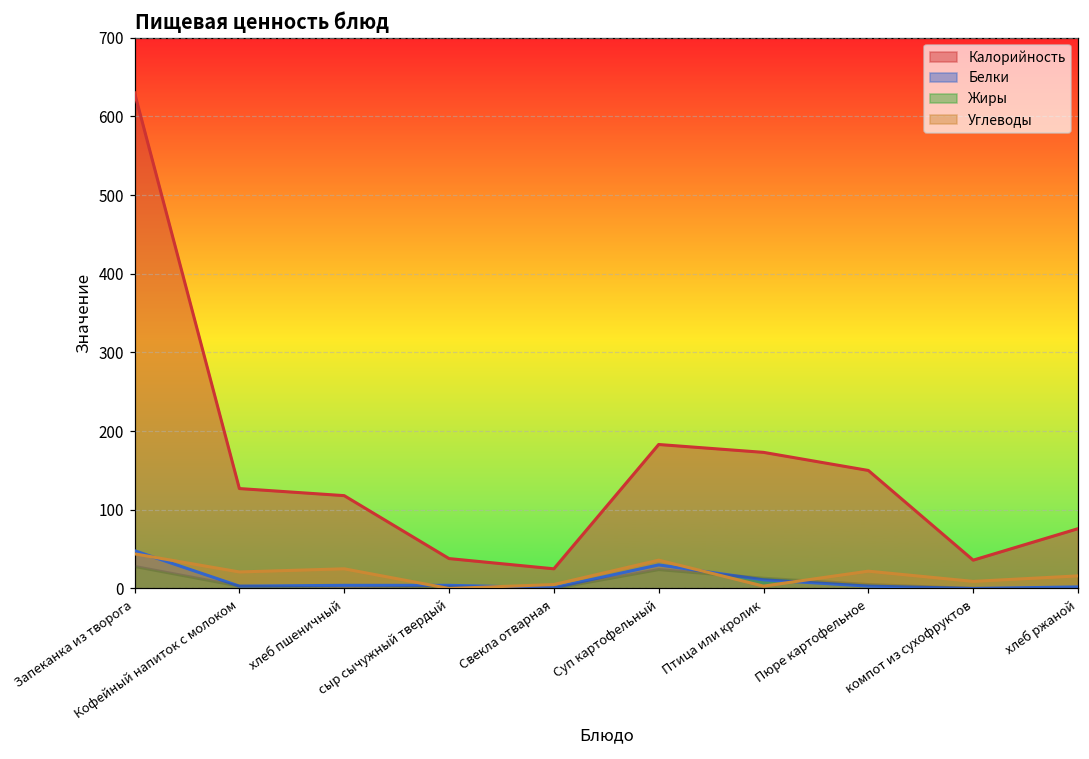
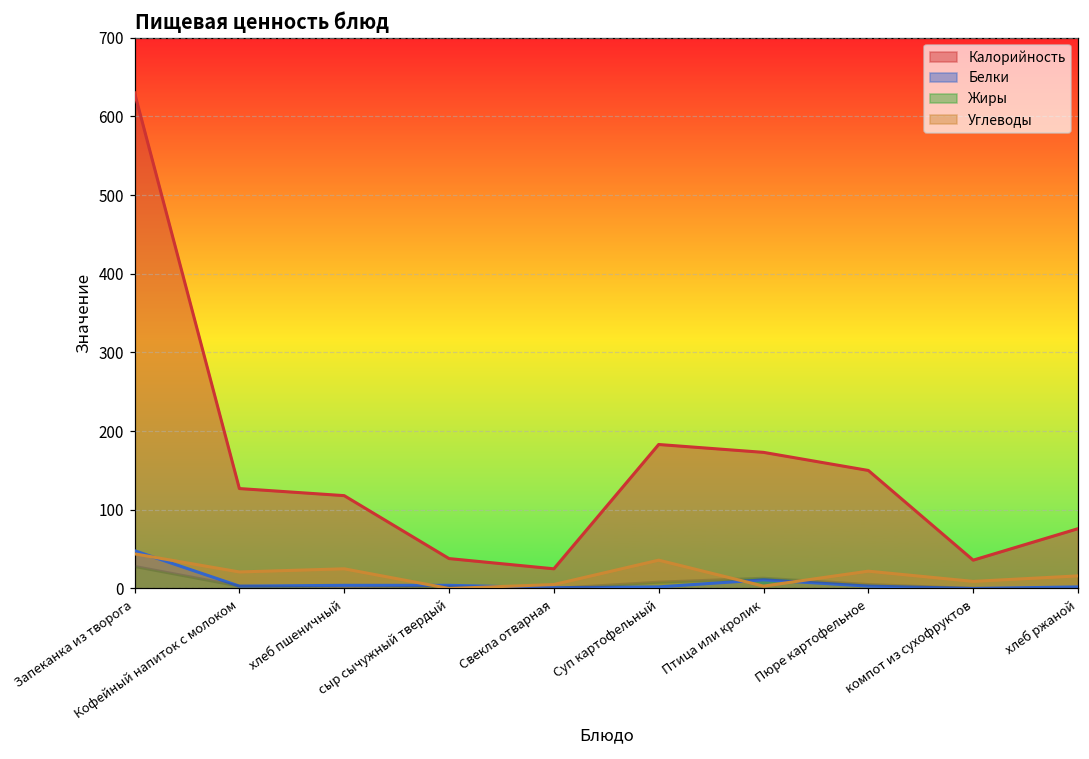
  {
    "Белки": {
      "Запеканка из творога": 50,
      "хлеб пшеничный": 0,
-     "Суп картофельный": 30
+     "Суп картофельный": 0
    },
    "Жиры": {
      "Запеканка из творога": 30,
      "хлеб пшеничный": 0,
-     "Суп картофельный": 20
+     "Суп картофельный": 10
    }
  }
